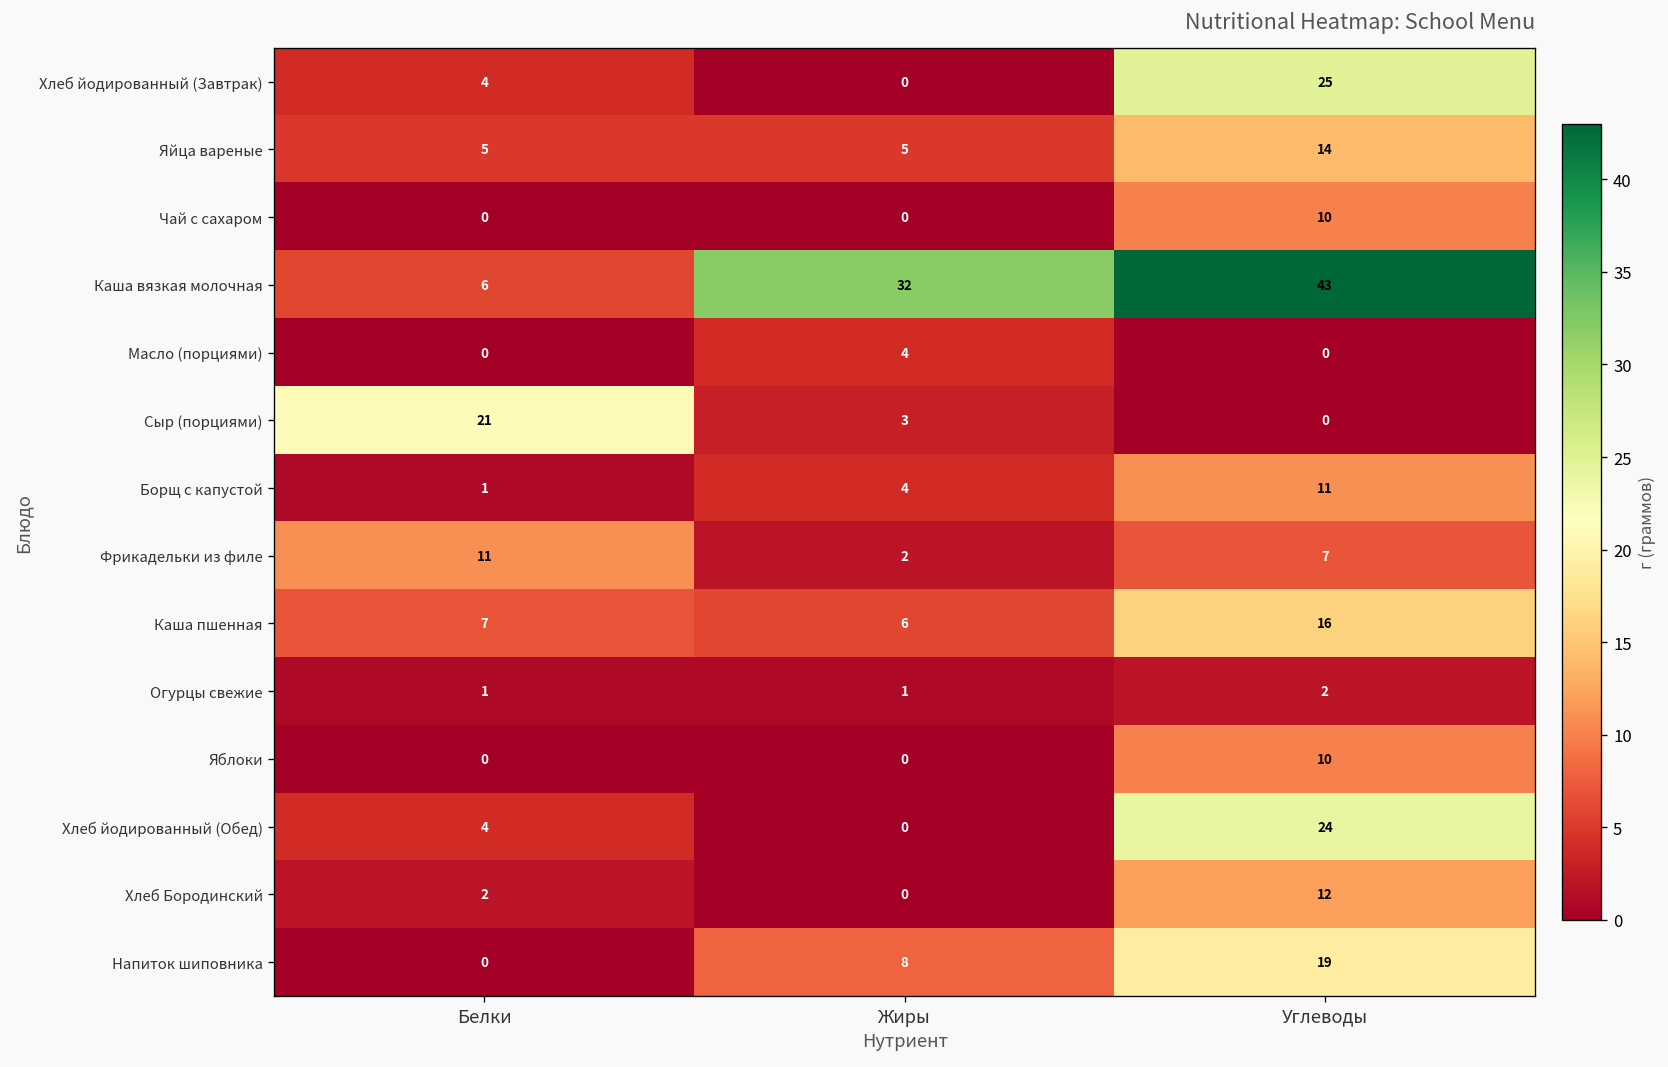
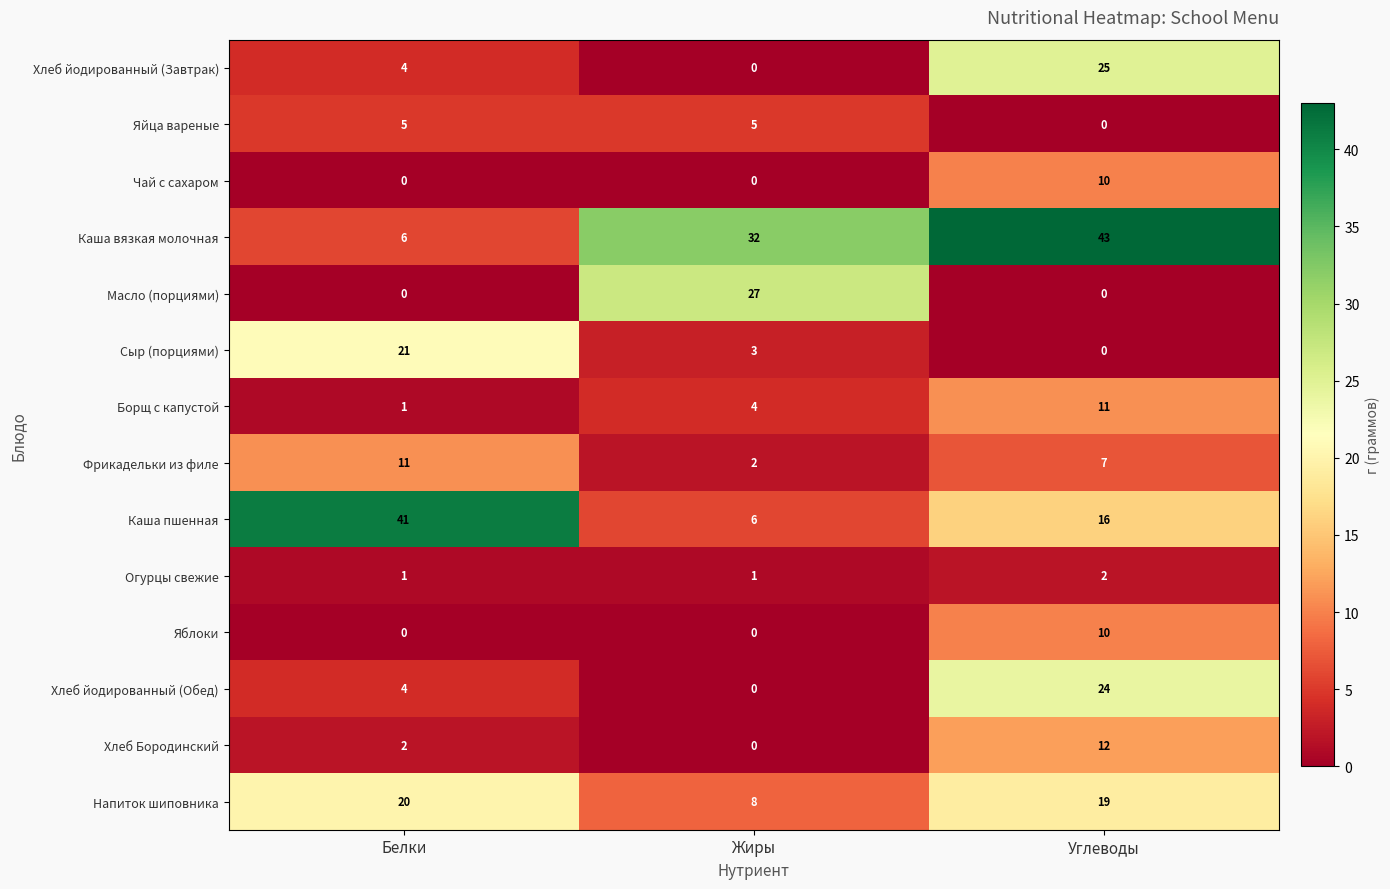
  {
    "Хлеб йодированный (Завтрак)": {
      "Белки": 4,
      "Жиры": 0,
      "Углеводы": 25
    },
    "Яйца вареные": {
      "Белки": 5,
      "Жиры": 5,
-     "Углеводы": 14
+     "Углеводы": 0
    },
    "Чай с сахаром": {
      "Белки": 0,
      "Жиры": 0,
      "Углеводы": 10
    },
    "Каша вязкая молочная": {
      "Белки": 6,
      "Жиры": 32,
      "Углеводы": 43
    },
    "Масло (порциями)": {
      "Белки": 0,
-     "Жиры": 4,
+     "Жиры": 27,
      "Углеводы": 0
    },
    "Сыр (порциями)": {
      "Белки": 21,
      "Жиры": 3,
      "Углеводы": 0
    },
    "Борщ с капустой": {
      "Белки": 1,
      "Жиры": 4,
      "Углеводы": 11
    },
    "Фрикадельки из филе": {
      "Белки": 11,
      "Жиры": 2,
      "Углеводы": 7
    },
    "Каша пшенная": {
-     "Белки": 7,
+     "Белки": 41,
      "Жиры": 6,
      "Углеводы": 16
    },
    "Огурцы свежие": {
      "Белки": 1,
      "Жиры": 1,
      "Углеводы": 2
    },
    "Яблоки": {
      "Белки": 0,
      "Жиры": 0,
      "Углеводы": 10
    },
    "Хлеб йодированный (Обед)": {
      "Белки": 4,
      "Жиры": 0,
      "Углеводы": 24
    },
    "Хлеб Бородинский": {
      "Белки": 2,
      "Жиры": 0,
      "Углеводы": 12
    },
    "Напиток шиповника": {
-     "Белки": 0,
+     "Белки": 20,
      "Жиры": 8,
      "Углеводы": 19
    }
  }
